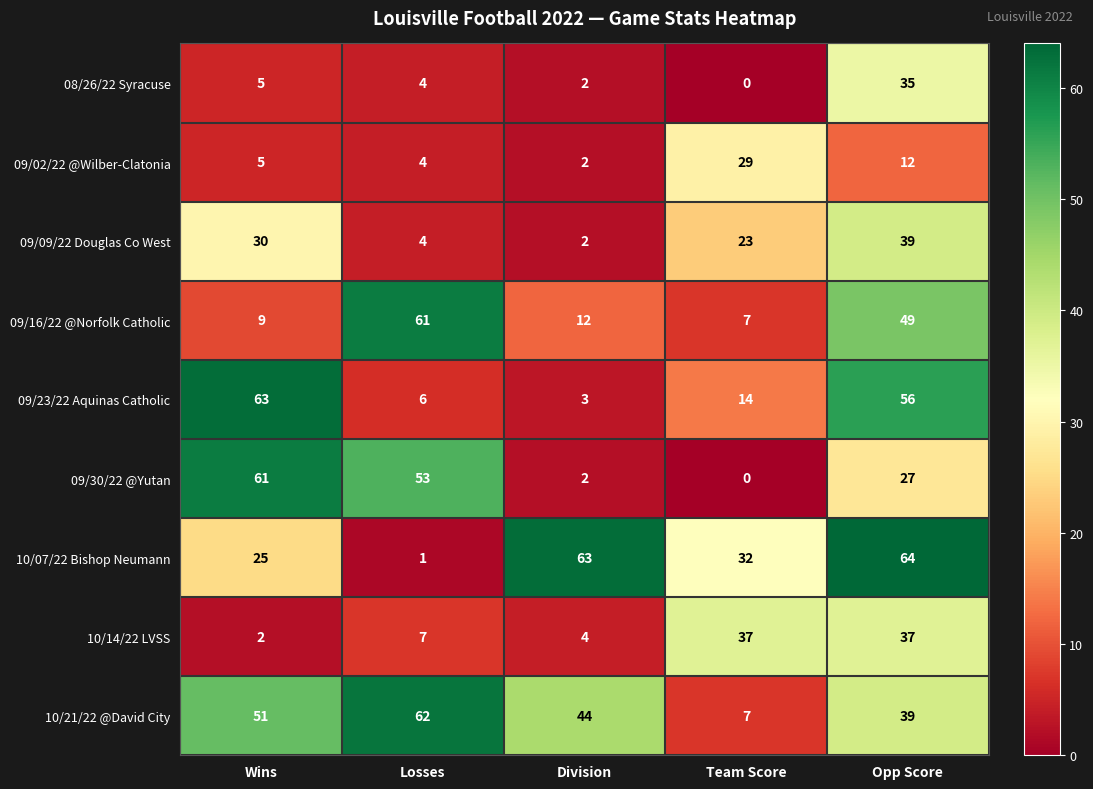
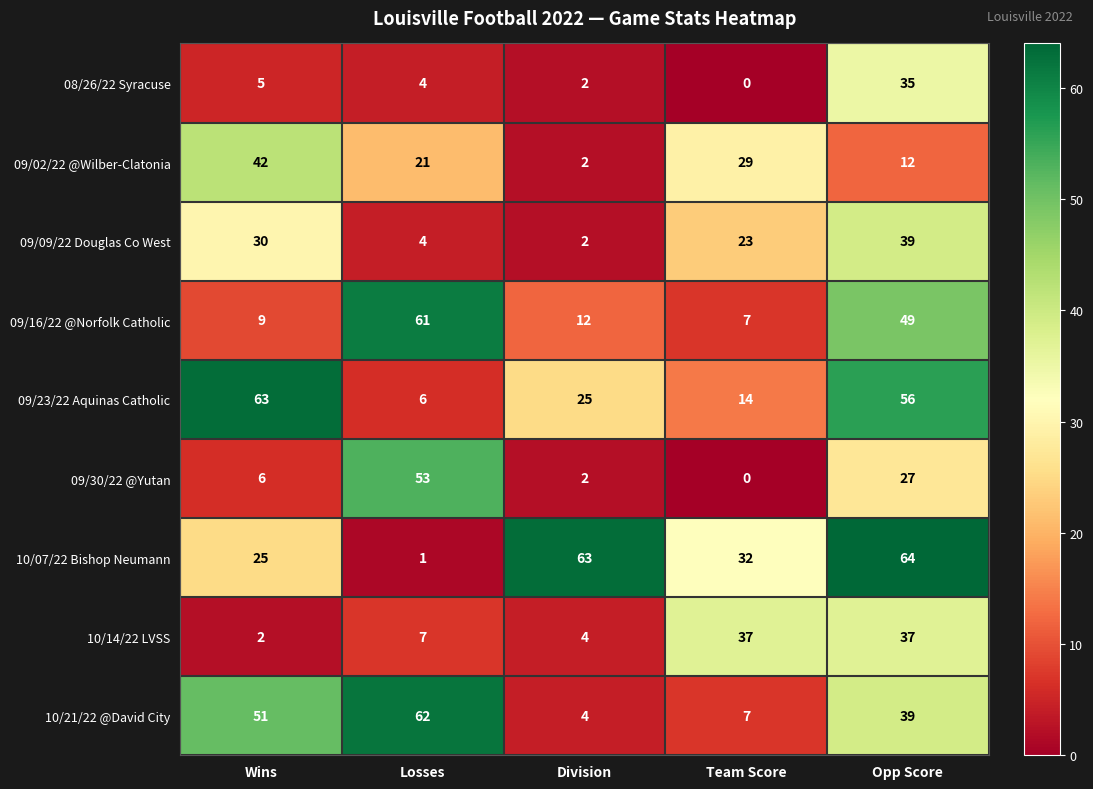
  {
    "08/26/22 Syracuse": {
      "Wins": 5,
      "Losses": 4,
      "Division": 2,
      "Team Score": 0,
      "Opp Score": 35
    },
    "09/02/22 @Wilber-Clatonia": {
-     "Wins": 5,
-     "Losses": 4,
+     "Wins": 42,
+     "Losses": 21,
      "Division": 2,
      "Team Score": 29,
      "Opp Score": 12
    },
    "09/09/22 Douglas Co West": {
      "Wins": 30,
      "Losses": 4,
      "Division": 2,
      "Team Score": 23,
      "Opp Score": 39
    },
    "09/16/22 @Norfolk Catholic": {
      "Wins": 9,
      "Losses": 61,
      "Division": 12,
      "Team Score": 7,
      "Opp Score": 49
    },
    "09/23/22 Aquinas Catholic": {
      "Wins": 63,
      "Losses": 6,
-     "Division": 3,
+     "Division": 25,
      "Team Score": 14,
      "Opp Score": 56
    },
    "09/30/22 @Yutan": {
-     "Wins": 61,
+     "Wins": 6,
      "Losses": 53,
      "Division": 2,
      "Team Score": 0,
      "Opp Score": 27
    },
    "10/07/22 Bishop Neumann": {
      "Wins": 25,
      "Losses": 1,
      "Division": 63,
      "Team Score": 32,
      "Opp Score": 64
    },
    "10/14/22 LVSS": {
      "Wins": 2,
      "Losses": 7,
      "Division": 4,
      "Team Score": 37,
      "Opp Score": 37
    },
    "10/21/22 @David City": {
      "Wins": 51,
      "Losses": 62,
-     "Division": 44,
+     "Division": 4,
      "Team Score": 7,
      "Opp Score": 39
    }
  }
